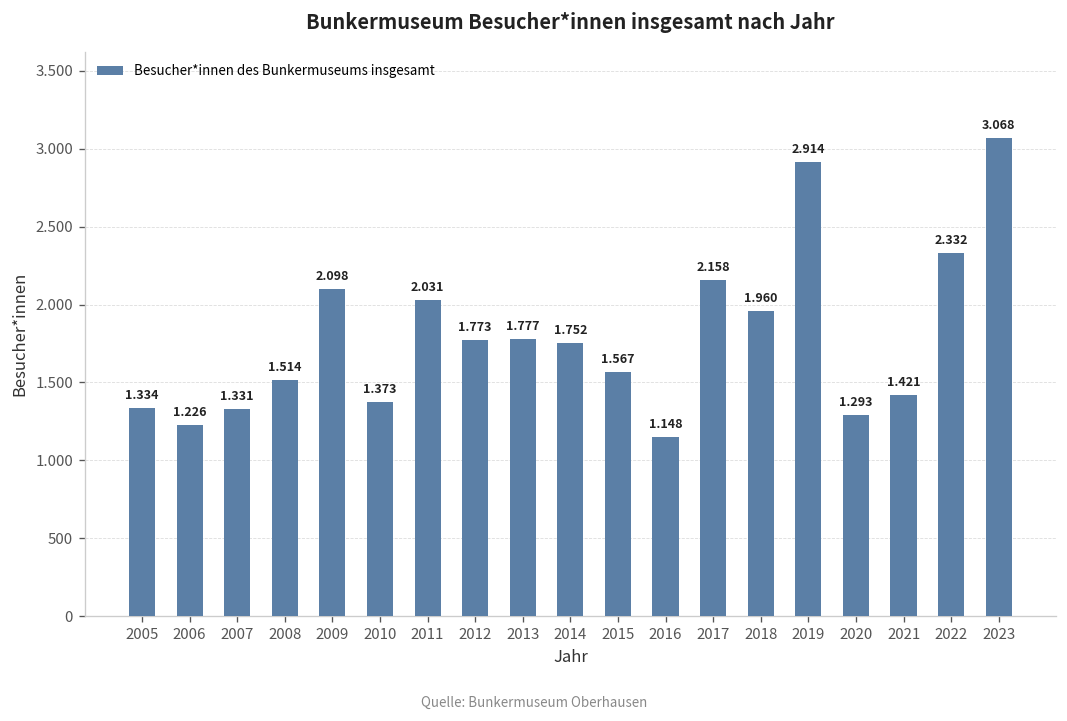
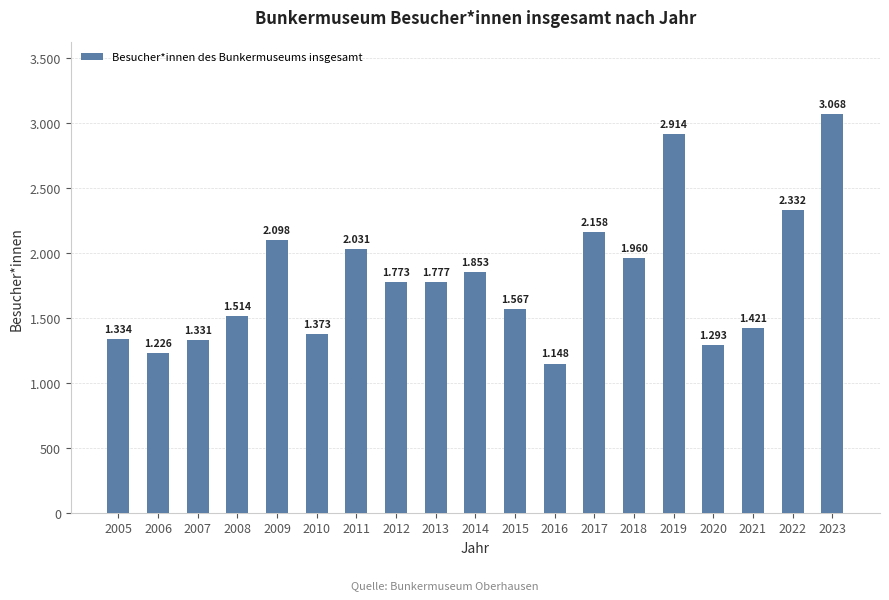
  {
-   "2014": 1.752
+   "2014": 1.853
  }
